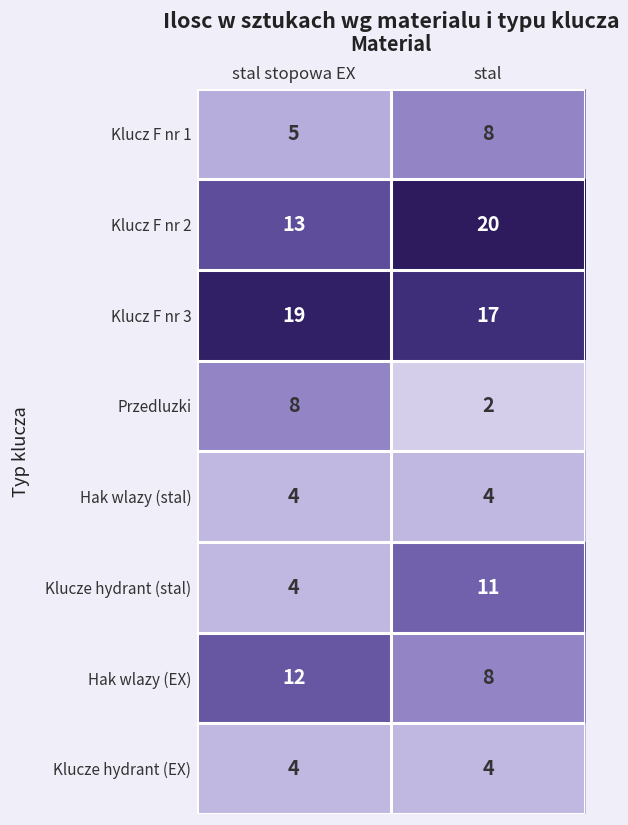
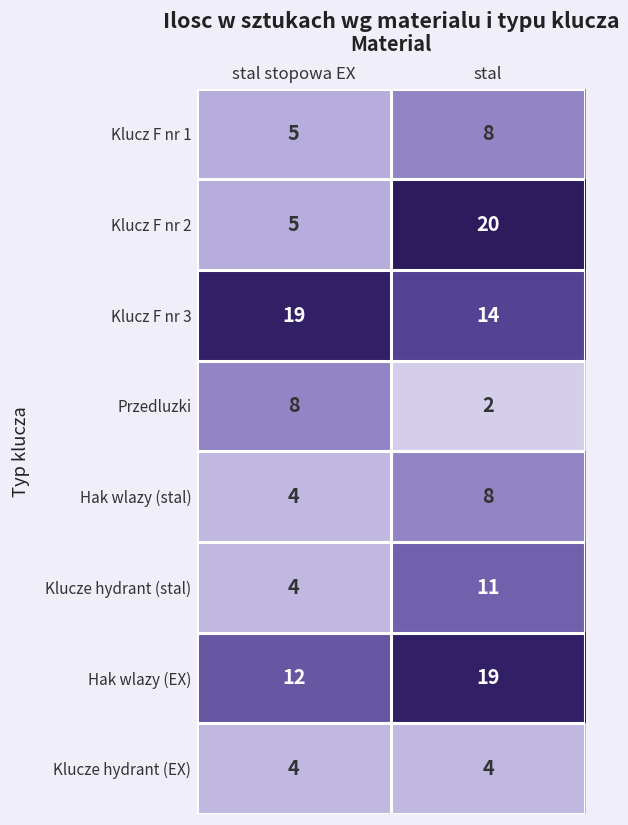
  {
    "Klucz F nr 1": {
      "stal stopowa EX": 5,
      "stal": 8
    },
    "Klucz F nr 2": {
-     "stal stopowa EX": 13,
+     "stal stopowa EX": 5,
      "stal": 20
    },
    "Klucz F nr 3": {
      "stal stopowa EX": 19,
-     "stal": 17
+     "stal": 14
    },
    "Przedluzki": {
      "stal stopowa EX": 8,
      "stal": 2
    },
    "Hak wlazy (stal)": {
      "stal stopowa EX": 4,
-     "stal": 4
+     "stal": 8
    },
    "Klucze hydrant (stal)": {
      "stal stopowa EX": 4,
      "stal": 11
    },
    "Hak wlazy (EX)": {
      "stal stopowa EX": 12,
-     "stal": 8
+     "stal": 19
    },
    "Klucze hydrant (EX)": {
      "stal stopowa EX": 4,
      "stal": 4
    }
  }
